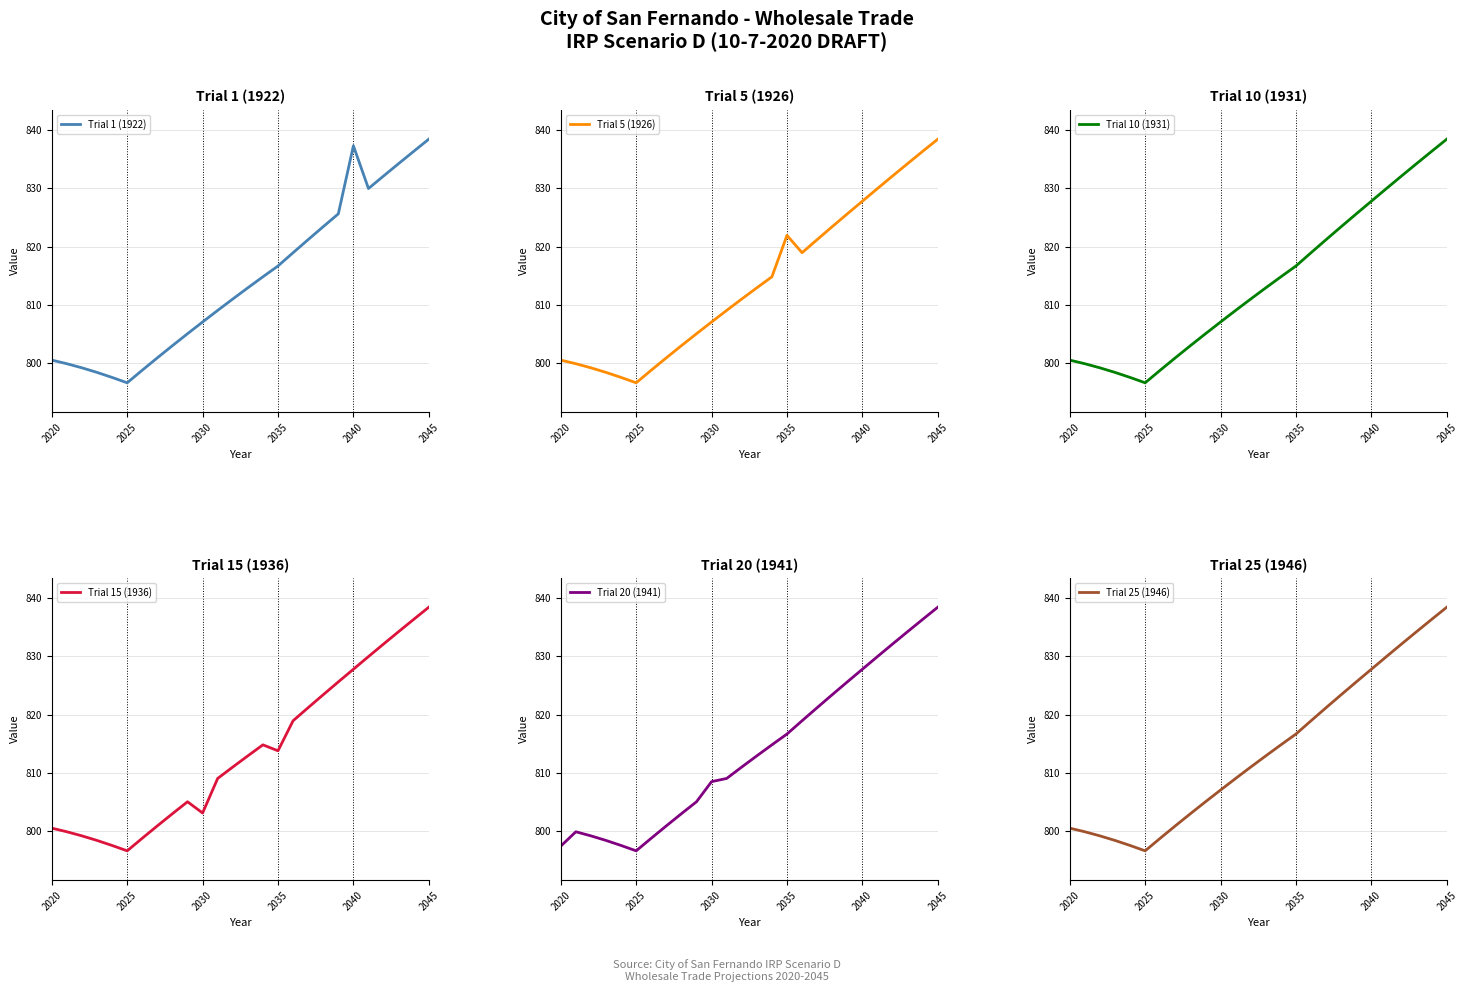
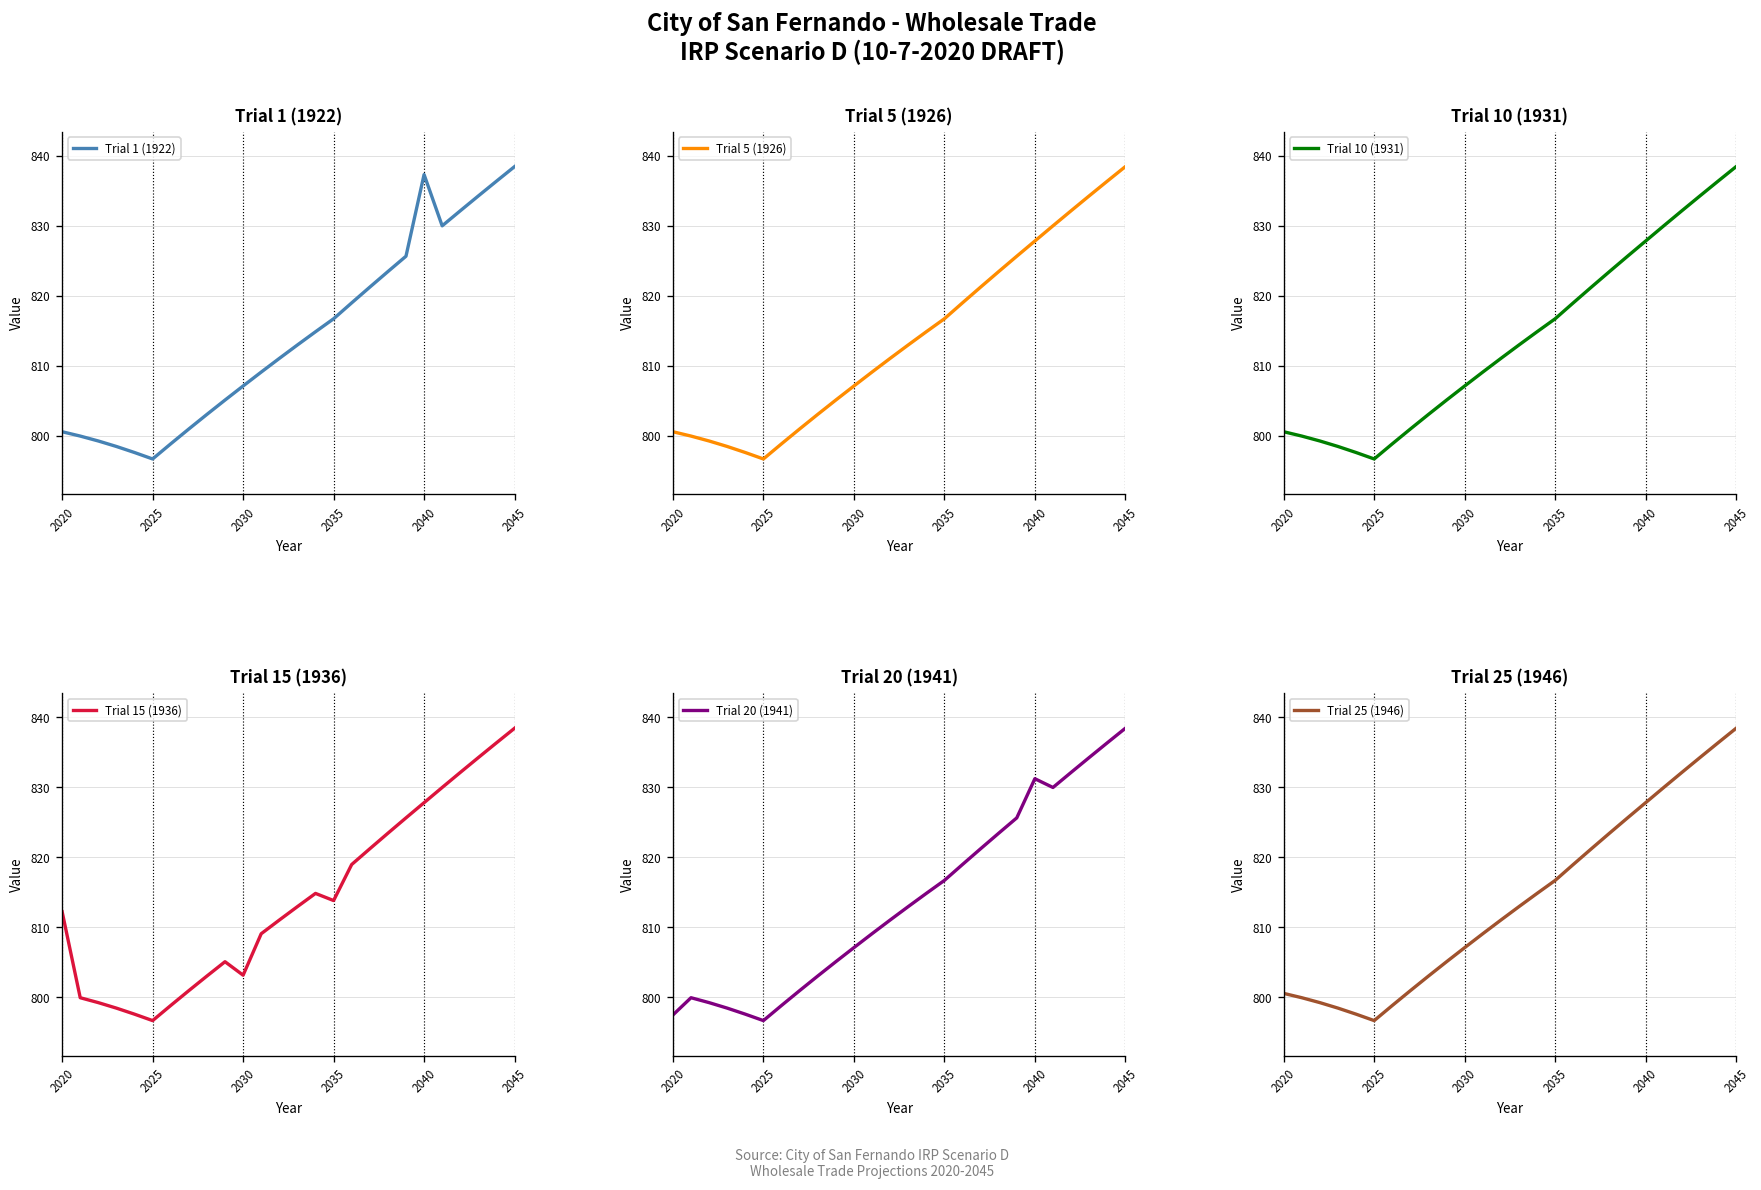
  {
    "Trial 1 (1922)": {
      "2020": 801,
      "2025": 797,
      "2030": 807,
      "2035": 817,
      "2040": 837,
      "2045": 838
    },
    "Trial 5 (1926)": {
      "2020": 801,
      "2025": 797,
      "2030": 807,
-     "2035": 822,
+     "2035": 817,
      "2040": 828,
      "2045": 838
    },
    "Trial 10 (1931)": {
      "2020": 801,
      "2025": 797,
      "2030": 807,
      "2035": 817,
      "2040": 828,
      "2045": 838
    },
    "Trial 15 (1936)": {
-     "2020": 801,
+     "2020": 812,
      "2025": 797,
      "2030": 803,
      "2035": 814,
      "2040": 828,
      "2045": 838
    },
    "Trial 20 (1941)": {
      "2020": 797,
      "2025": 797,
-     "2030": 809,
+     "2030": 807,
      "2035": 817,
-     "2040": 828,
+     "2040": 831,
      "2045": 838
    },
    "Trial 25 (1946)": {
      "2020": 801,
      "2025": 797,
      "2030": 807,
      "2035": 817,
      "2040": 828,
      "2045": 838
    }
  }
